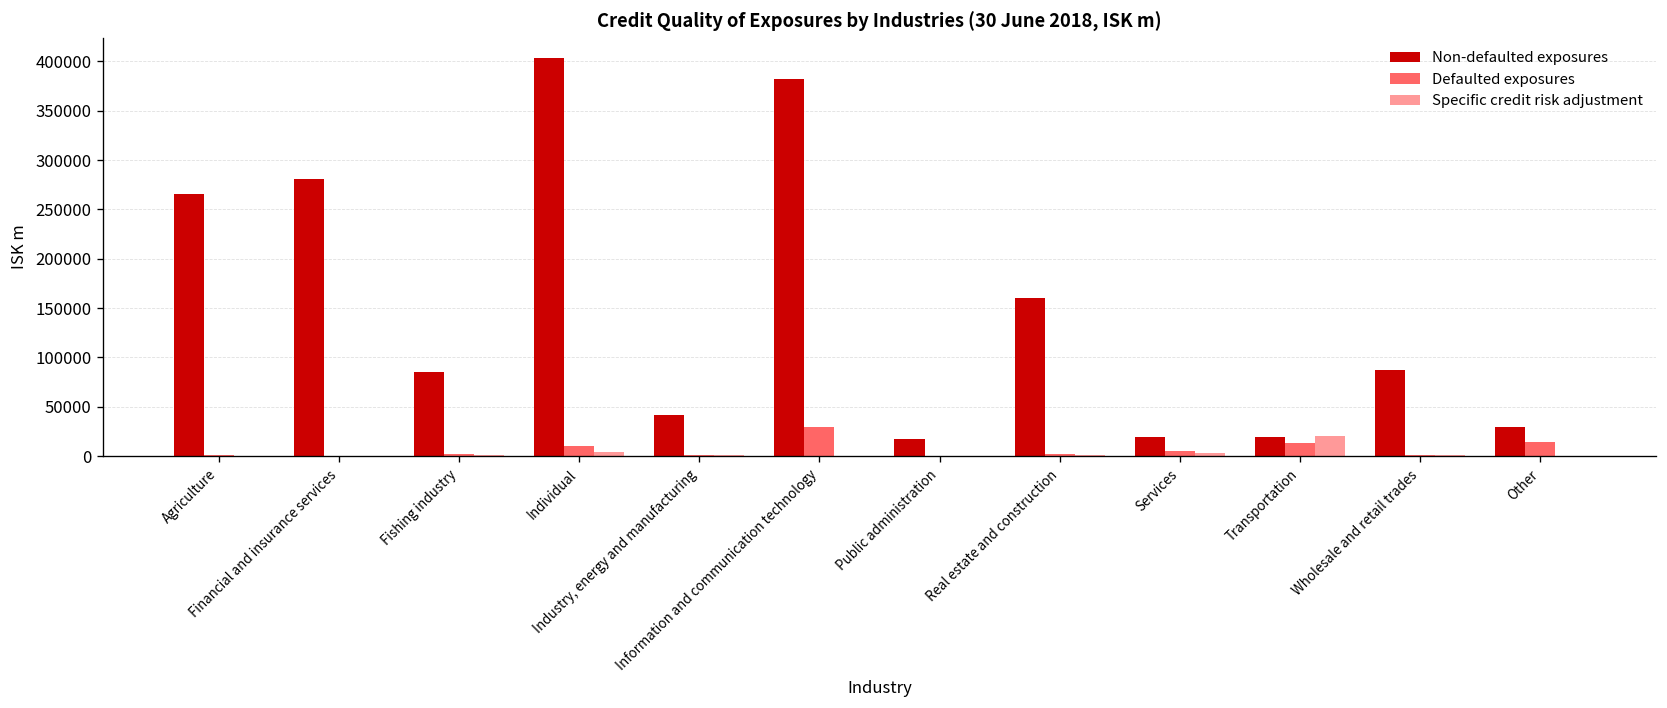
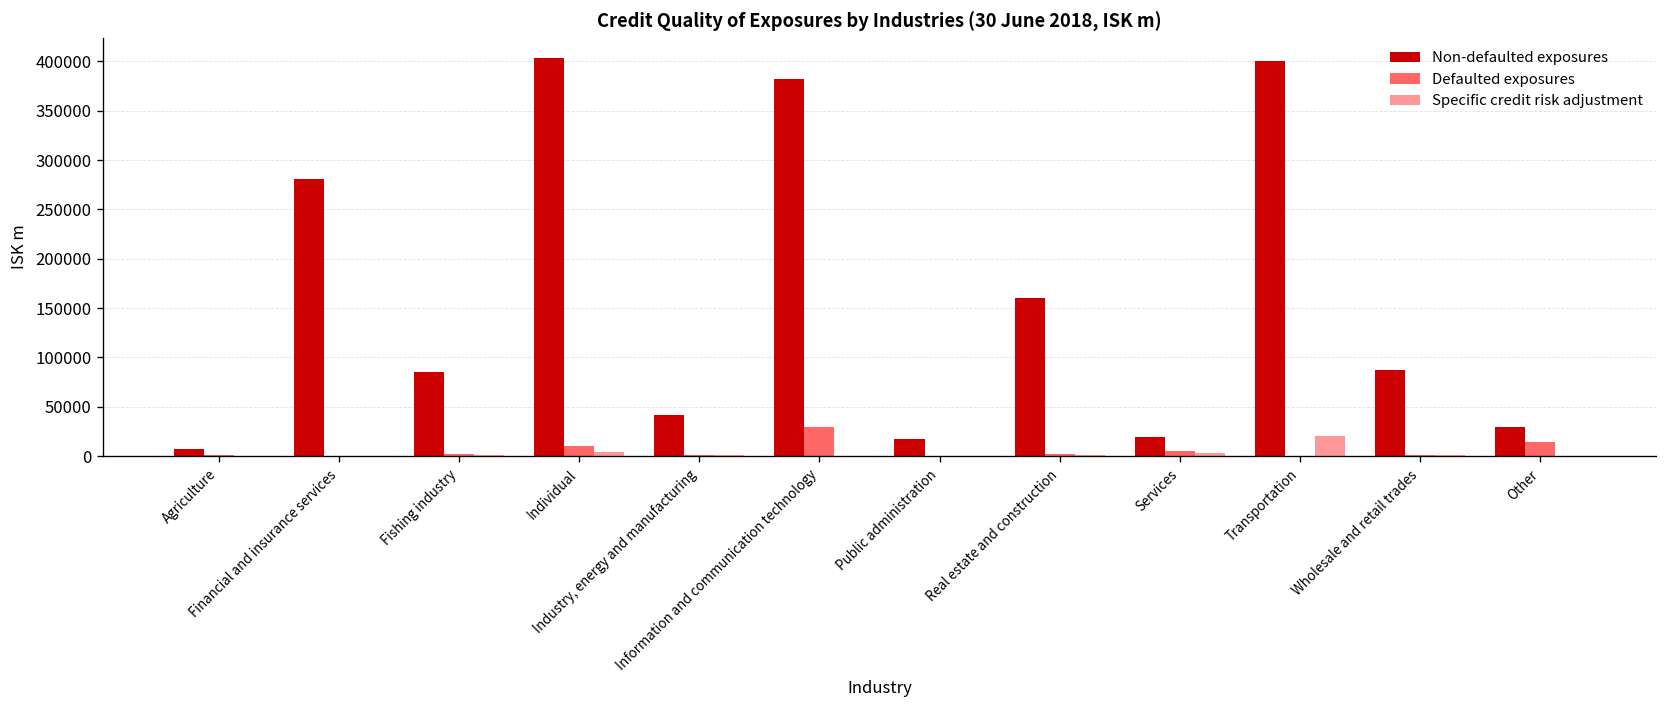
  {
    "Non-defaulted exposures": {
-     "Agriculture": 270000,
+     "Agriculture": 10000,
      "Financial and insurance services": 280000,
      "Fishing industry": 90000,
      "Individual": 400000,
      "Industry, energy and manufacturing": 40000,
      "Information and communication technology": 380000,
      "Public administration": 20000,
      "Real estate and construction": 160000,
      "Services": 20000,
-     "Transportation": 20000,
+     "Transportation": 400000,
      "Wholesale and retail trades": 90000,
      "Other": 30000
    },
    "Defaulted exposures": {
      "Individual": 10000,
      "Information and communication technology": 30000,
      "Services": 0,
-     "Transportation": 10000,
+     "Transportation": 0,
      "Other": 10000
    },
    "Specific credit risk adjustment": {
      "Individual": 0,
      "Services": 0,
      "Transportation": 20000,
      "Other": 0
    }
  }
